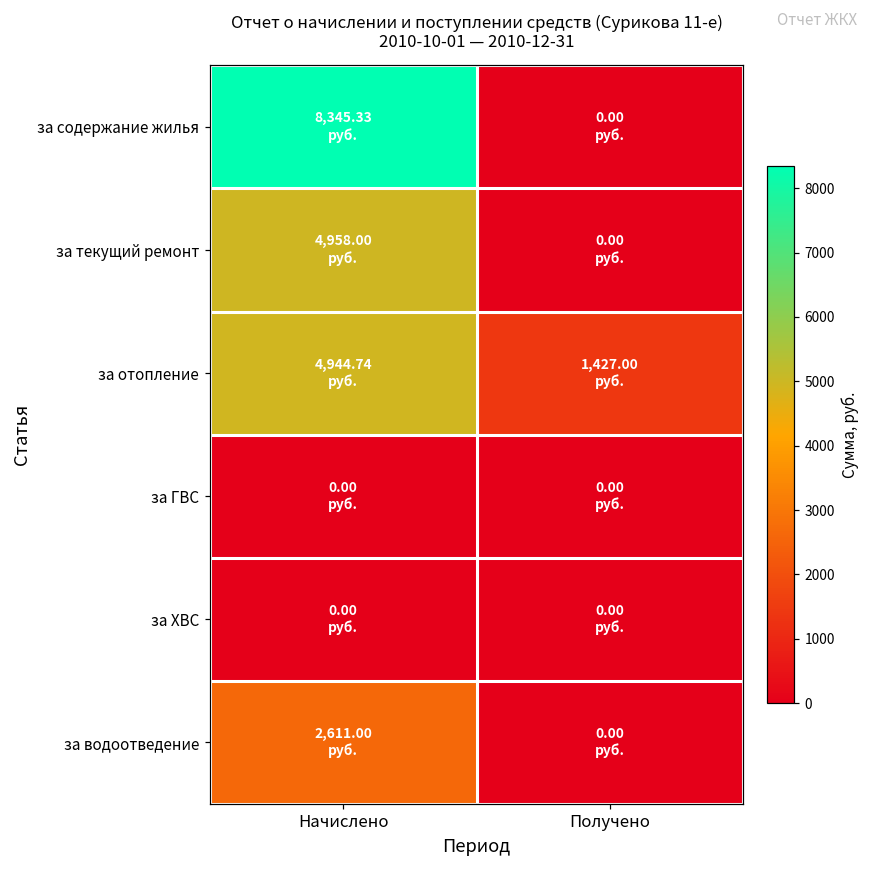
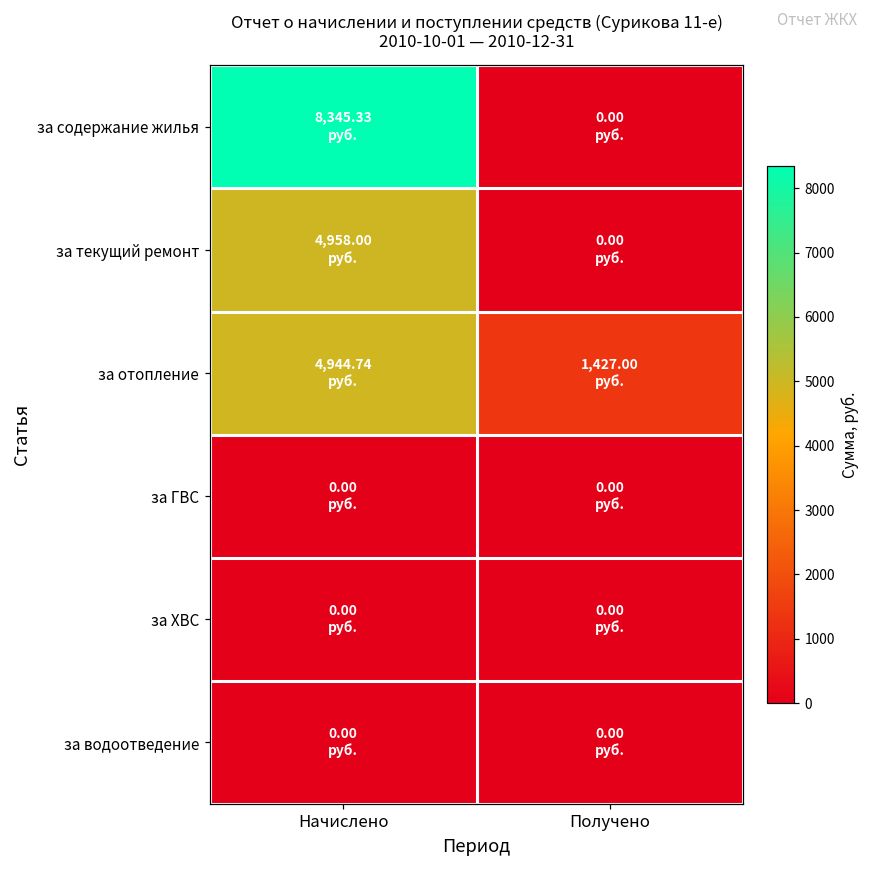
  {
    "за содержание жилья": {
      "Начислено": "8,345.33",
      "Получено": "0.00"
    },
    "за текущий ремонт": {
      "Начислено": "4,958.00",
      "Получено": "0.00"
    },
    "за отопление": {
      "Начислено": "4,944.74",
      "Получено": "1,427.00"
    },
    "за ГВС": {
      "Начислено": "0.00",
      "Получено": "0.00"
    },
    "за ХВС": {
      "Начислено": "0.00",
      "Получено": "0.00"
    },
    "за водоотведение": {
-     "Начислено": "2,611.00",
+     "Начислено": "0.00",
      "Получено": "0.00"
    }
  }
